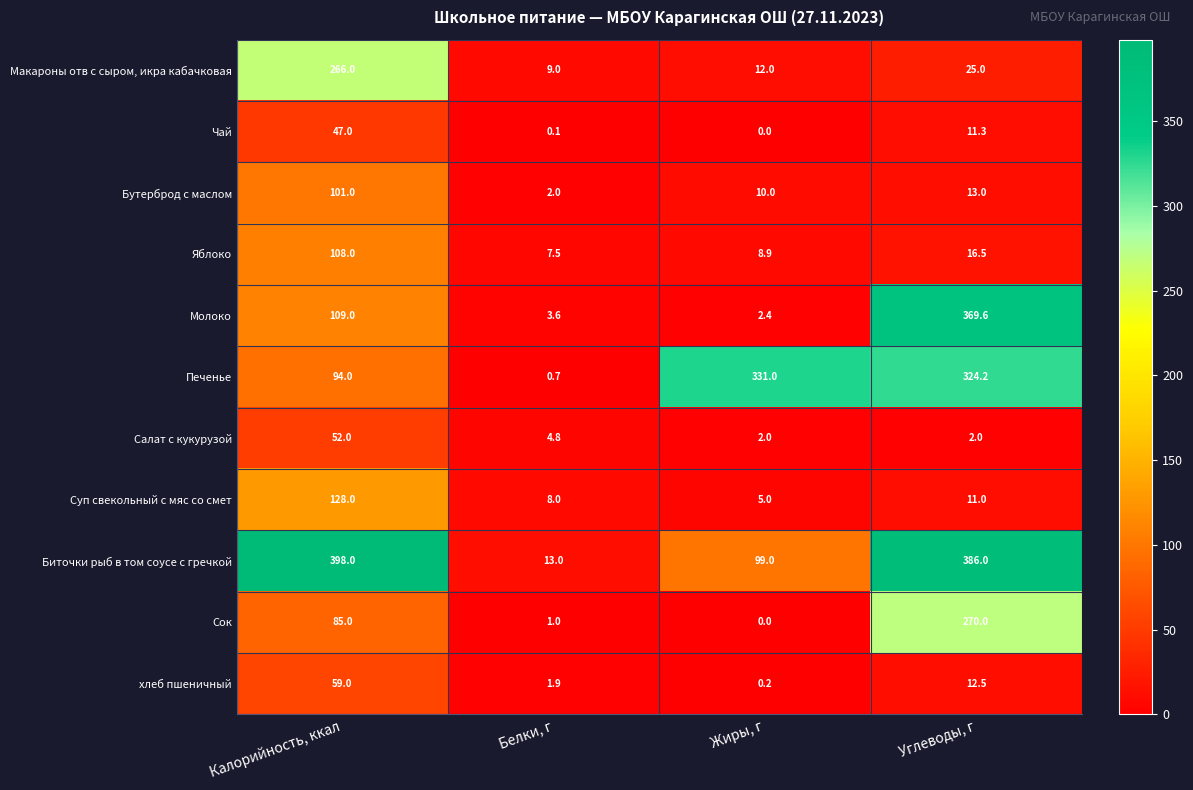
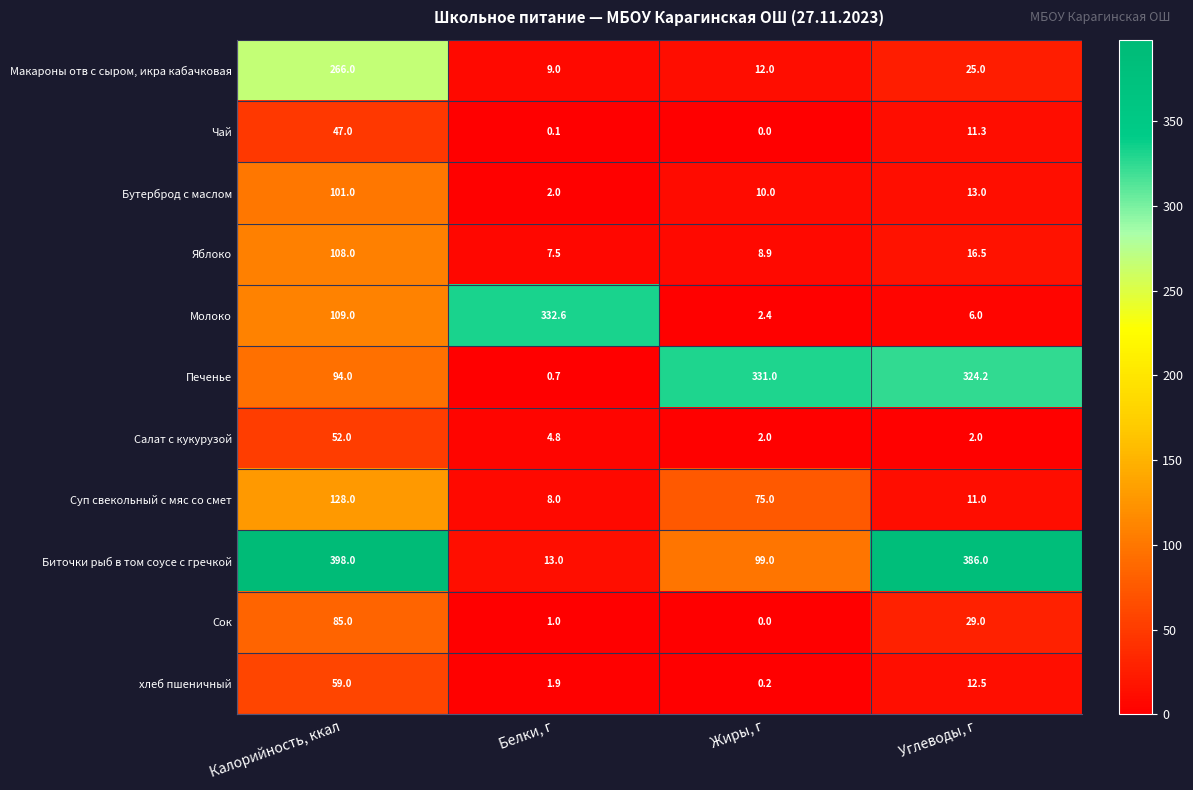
  {
    "Макароны отв с сыром, икра кабачковая": {
      "Калорийность, ккал": 266.0,
      "Белки, г": 9.0,
      "Жиры, г": 12.0,
      "Углеводы, г": 25.0
    },
    "Чай": {
      "Калорийность, ккал": 47.0,
      "Белки, г": 0.1,
      "Жиры, г": 0.0,
      "Углеводы, г": 11.3
    },
    "Бутерброд с маслом": {
      "Калорийность, ккал": 101.0,
      "Белки, г": 2.0,
      "Жиры, г": 10.0,
      "Углеводы, г": 13.0
    },
    "Яблоко": {
      "Калорийность, ккал": 108.0,
      "Белки, г": 7.5,
      "Жиры, г": 8.9,
      "Углеводы, г": 16.5
    },
    "Молоко": {
      "Калорийность, ккал": 109.0,
-     "Белки, г": 3.6,
+     "Белки, г": 332.6,
      "Жиры, г": 2.4,
-     "Углеводы, г": 369.6
+     "Углеводы, г": 6.0
    },
    "Печенье": {
      "Калорийность, ккал": 94.0,
      "Белки, г": 0.7,
      "Жиры, г": 331.0,
      "Углеводы, г": 324.2
    },
    "Салат с кукурузой": {
      "Калорийность, ккал": 52.0,
      "Белки, г": 4.8,
      "Жиры, г": 2.0,
      "Углеводы, г": 2.0
    },
    "Суп свекольный с мяс со смет": {
      "Калорийность, ккал": 128.0,
      "Белки, г": 8.0,
-     "Жиры, г": 5.0,
+     "Жиры, г": 75.0,
      "Углеводы, г": 11.0
    },
    "Биточки рыб в том соусе с гречкой": {
      "Калорийность, ккал": 398.0,
      "Белки, г": 13.0,
      "Жиры, г": 99.0,
      "Углеводы, г": 386.0
    },
    "Сок": {
      "Калорийность, ккал": 85.0,
      "Белки, г": 1.0,
      "Жиры, г": 0.0,
-     "Углеводы, г": 270.0
+     "Углеводы, г": 29.0
    },
    "хлеб пшеничный": {
      "Калорийность, ккал": 59.0,
      "Белки, г": 1.9,
      "Жиры, г": 0.2,
      "Углеводы, г": 12.5
    }
  }
